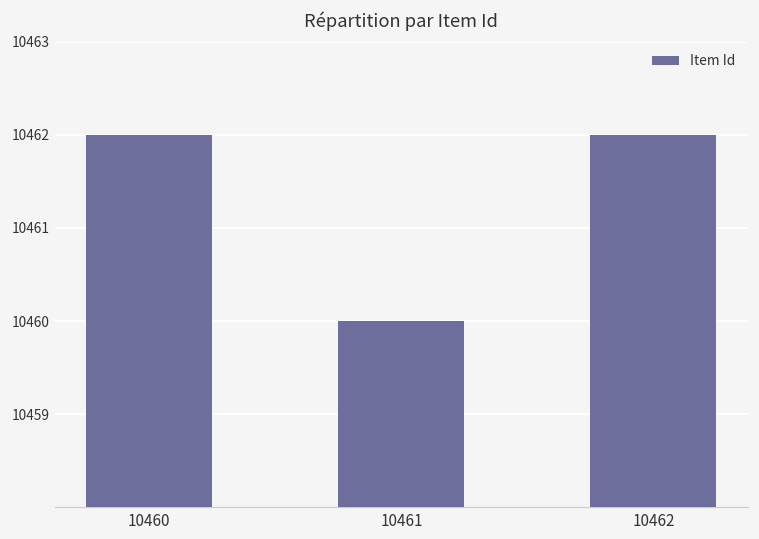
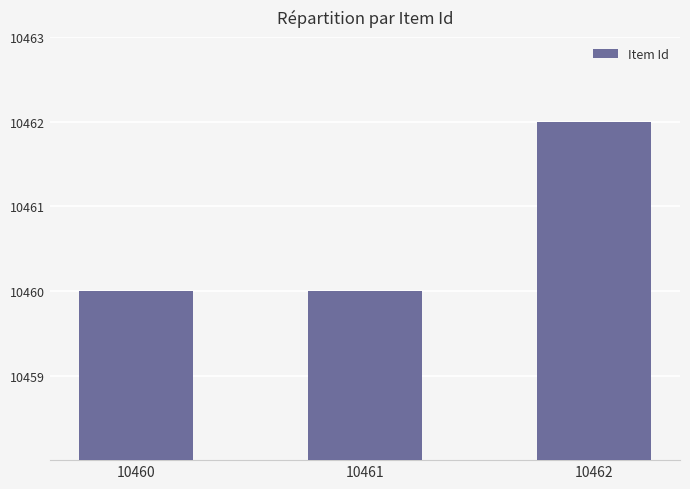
  {
-   "10460": 10462,
+   "10460": 10460,
    "10461": 10460,
    "10462": 10462
  }
